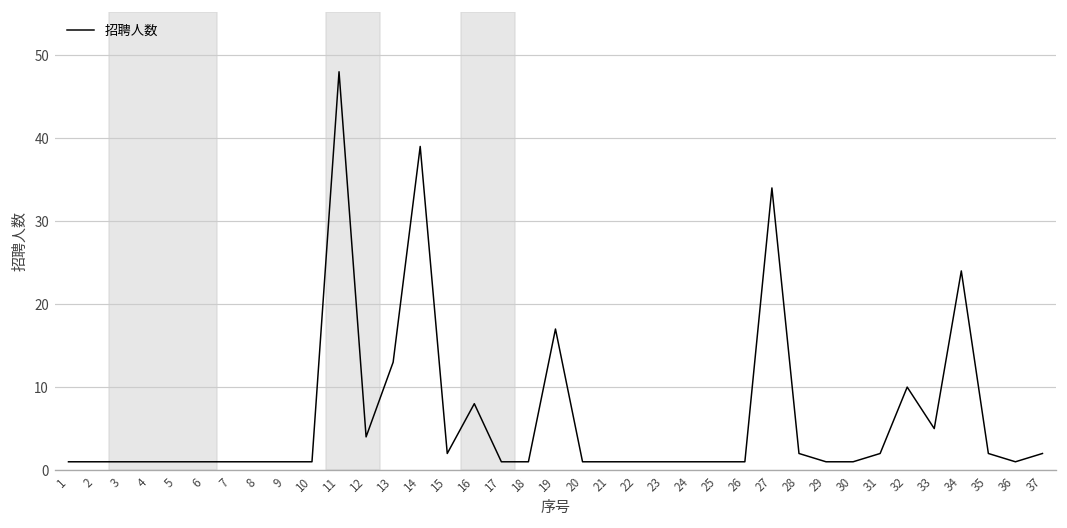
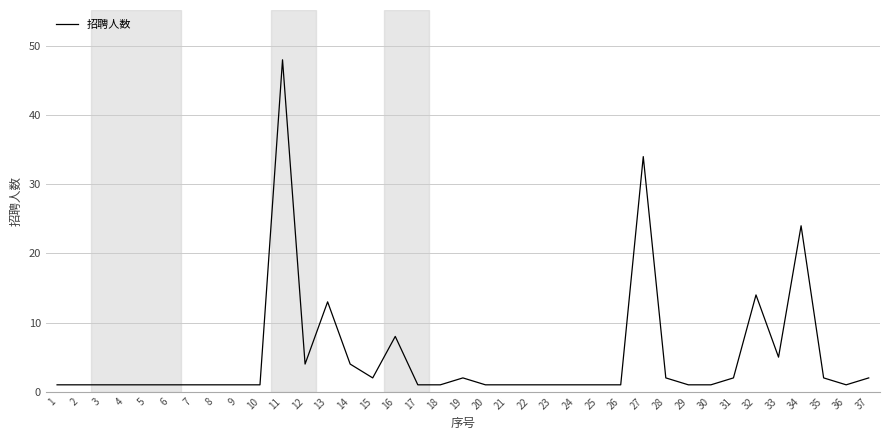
  {
    "1": 1,
    "2": 1,
    "3": 1,
    "4": 1,
    "5": 1,
    "6": 1,
    "7": 1,
    "8": 1,
    "9": 1,
    "10": 1,
    "11": 48,
    "12": 4,
    "13": 13,
-   "14": 39,
+   "14": 4,
    "15": 2,
    "16": 8,
    "17": 1,
    "18": 1,
-   "19": 17,
+   "19": 2,
    "20": 1,
    "21": 1,
    "22": 1,
    "23": 1,
    "24": 1,
    "25": 1,
    "26": 1,
    "27": 34,
    "28": 2,
    "29": 1,
    "30": 1,
    "31": 2,
-   "32": 10,
+   "32": 14,
    "33": 5,
    "34": 24,
    "35": 2,
    "36": 1,
    "37": 2
  }
